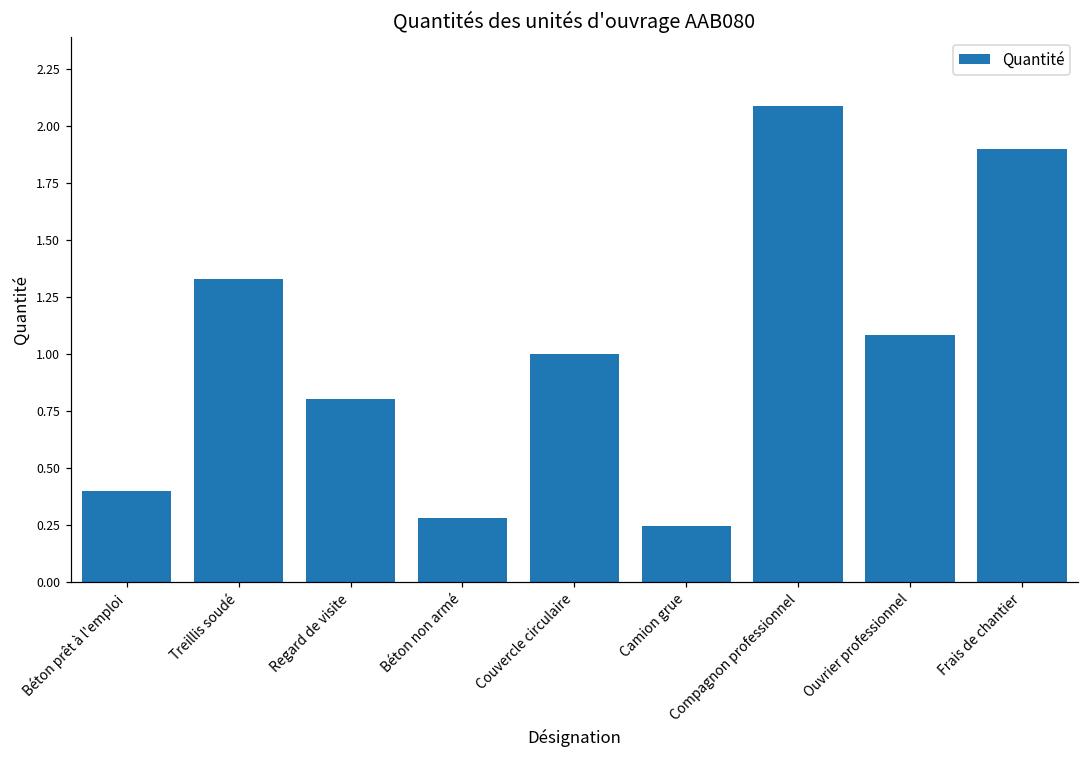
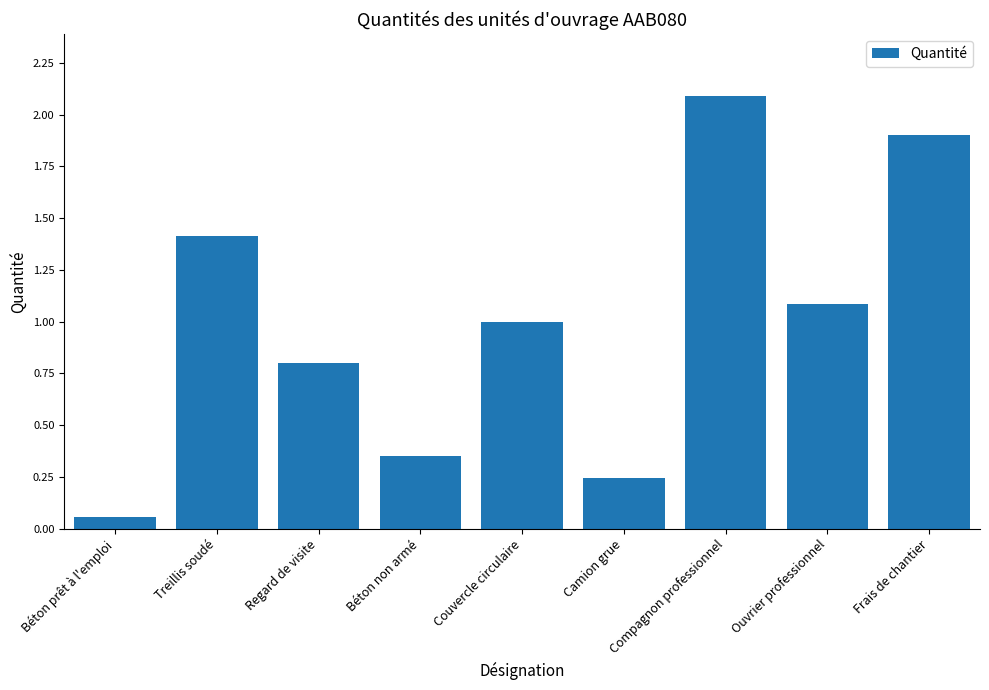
  {
-   "Béton prêt à l'emploi": 0.40,
-   "Treillis soudé": 1.33,
+   "Béton prêt à l'emploi": 0.06,
+   "Treillis soudé": 1.42,
    "Regard de visite": 0.80,
-   "Béton non armé": 0.28,
+   "Béton non armé": 0.35,
    "Couvercle circulaire": 1.00,
    "Camion grue": 0.24,
    "Compagnon professionnel": 2.09,
    "Ouvrier professionnel": 1.09,
    "Frais de chantier": 1.90
  }
